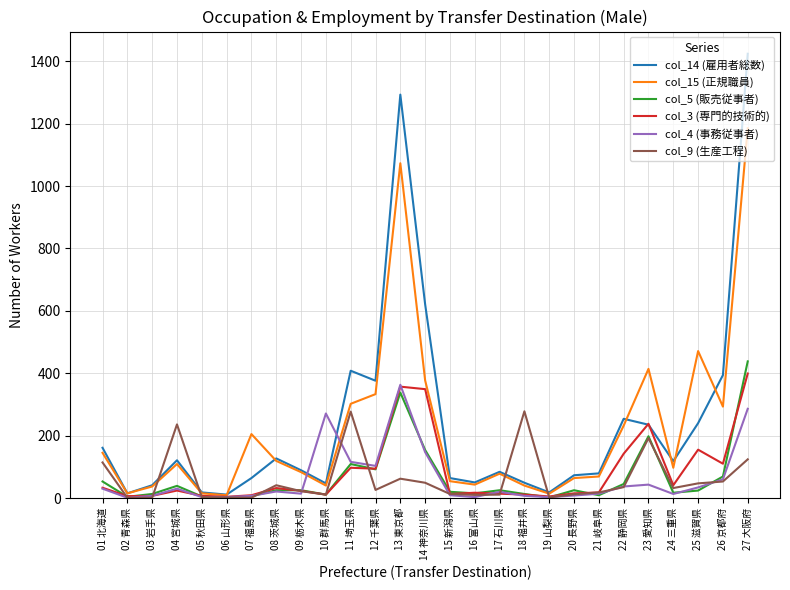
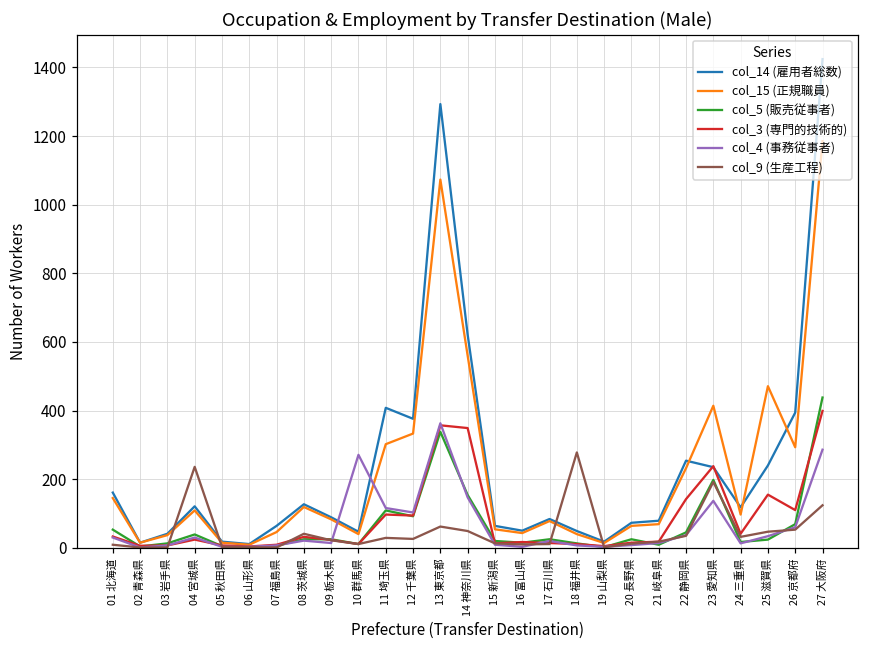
  {
    "col_14 (雇用者総数)": {
      "01 北海道": 160,
      "04 宮城県": 120,
      "07 福島県": 60,
      "11 埼玉県": 410,
      "12 千葉県": 380,
      "13 東京都": 1290,
      "14 神奈川県": 620,
      "15 新潟県": 60,
      "18 福井県": 50,
      "20 長野県": 70,
      "21 岐阜県": 80,
      "22 静岡県": 250,
      "24 三重県": 120,
      "25 滋賀県": 240,
      "26 京都府": 390
    },
    "col_15 (正規職員)": {
      "01 北海道": 150,
      "04 宮城県": 110,
-     "07 福島県": 210,
+     "07 福島県": 50,
      "11 埼玉県": 300,
      "12 千葉県": 330,
      "13 東京都": 1070,
-     "14 神奈川県": 380,
+     "14 神奈川県": 560,
      "15 新潟県": 50,
      "18 福井県": 40,
      "20 長野県": 60,
      "21 岐阜県": 70,
      "22 静岡県": 230,
      "23 愛知県": 410,
      "24 三重県": 100,
      "25 滋賀県": 470,
      "26 京都府": 290
    },
    "col_5 (販売従事者)": {
      "01 北海道": 50,
      "04 宮城県": 40,
      "13 東京都": 340,
      "20 長野県": 30,
      "25 滋賀県": 20,
      "26 京都府": 70,
      "27 大阪府": 440
    },
    "col_3 (専門的技術的)": {
      "11 埼玉県": 100,
      "14 神奈川県": 350,
      "22 静岡県": 140,
      "24 三重県": 40,
      "25 滋賀県": 160,
      "26 京都府": 110,
      "27 大阪府": 400
    },
    "col_4 (事務従事者)": {
      "10 群馬県": 270,
      "12 千葉県": 100,
-     "23 愛知県": 40,
+     "23 愛知県": 140,
      "25 滋賀県": 30,
      "27 大阪府": 290
    },
    "col_9 (生産工程)": {
-     "01 北海道": 110,
+     "01 北海道": 10,
      "04 宮城県": 240,
      "08 茨城県": 40,
-     "11 埼玉県": 280,
+     "11 埼玉県": 30,
      "12 千葉県": 30,
      "13 東京都": 60,
      "14 神奈川県": 50,
      "18 福井県": 280,
      "24 三重県": 30,
      "25 滋賀県": 50,
      "27 大阪府": 120
    }
  }
